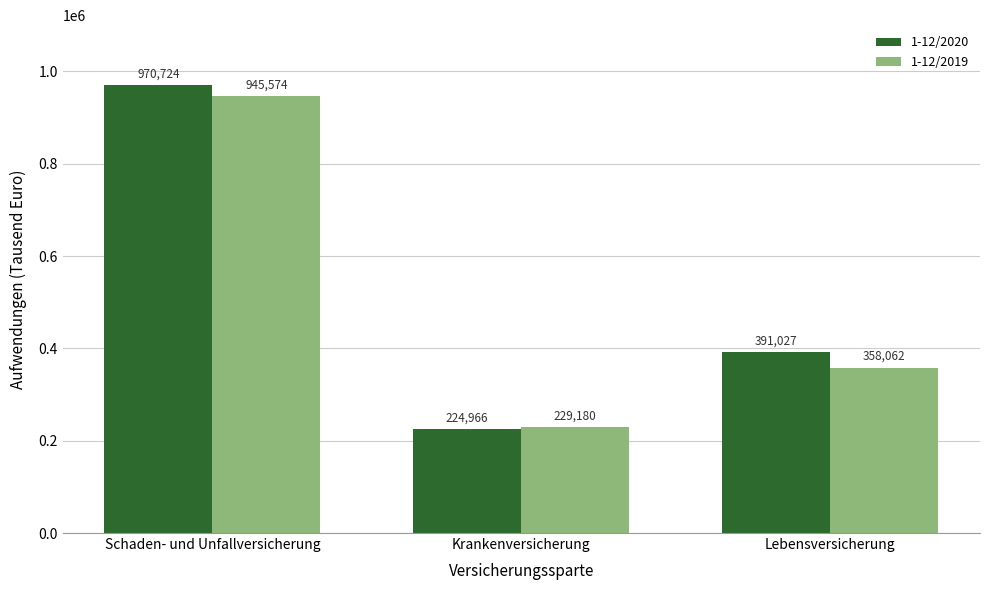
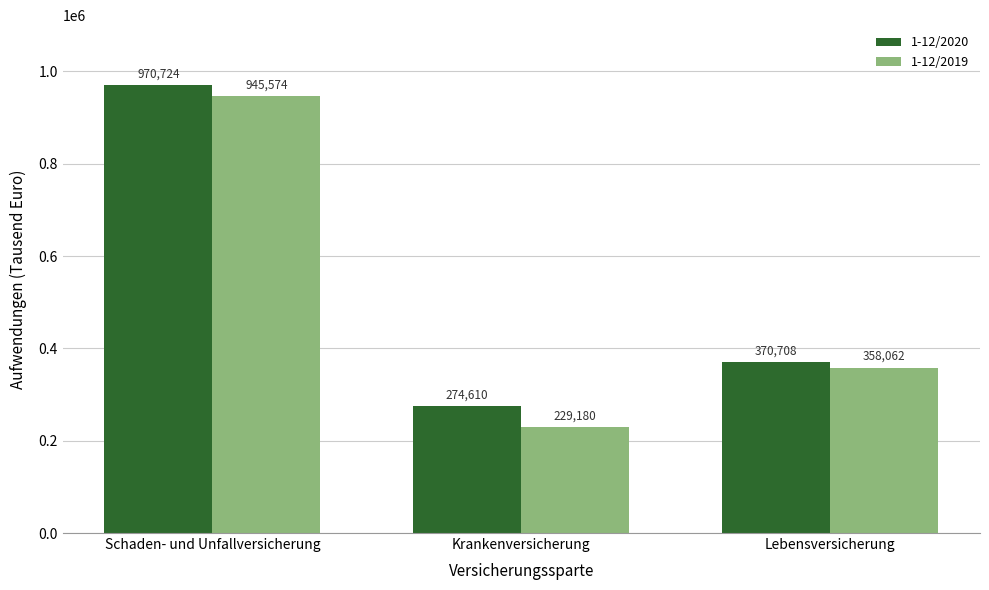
  {
    "1-12/2020": {
      "Schaden- und Unfallversicherung": "970,724",
-     "Krankenversicherung": "224,966",
-     "Lebensversicherung": "391,027"
+     "Krankenversicherung": "274,610",
+     "Lebensversicherung": "370,708"
    },
    "1-12/2019": {
      "Schaden- und Unfallversicherung": "945,574",
      "Krankenversicherung": "229,180",
      "Lebensversicherung": "358,062"
    }
  }
